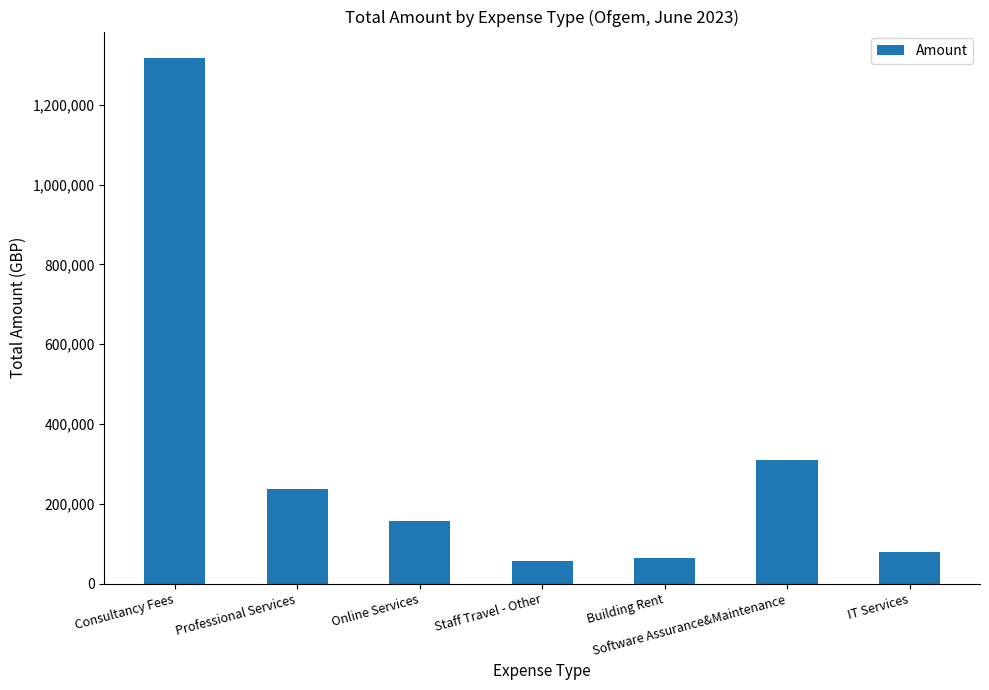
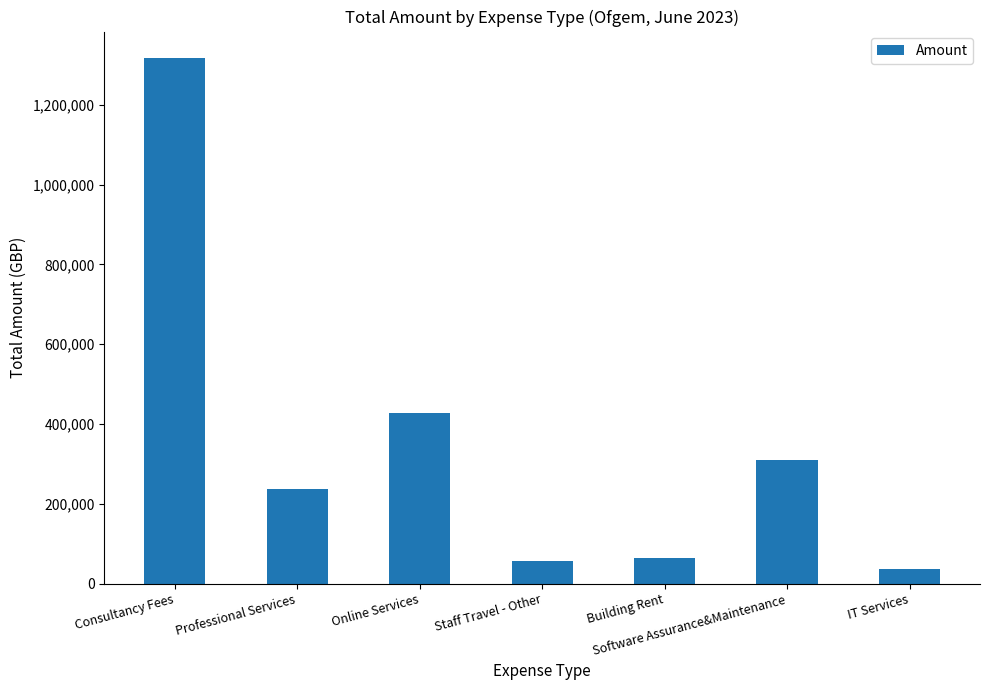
  {
    "Consultancy Fees": "1,320,000",
    "Professional Services": "240,000",
-   "Online Services": "160,000",
+   "Online Services": "430,000",
    "Staff Travel - Other": "60,000",
    "Building Rent": "60,000",
    "Software Assurance&Maintenance": "310,000",
-   "IT Services": "80,000"
+   "IT Services": "40,000"
  }
